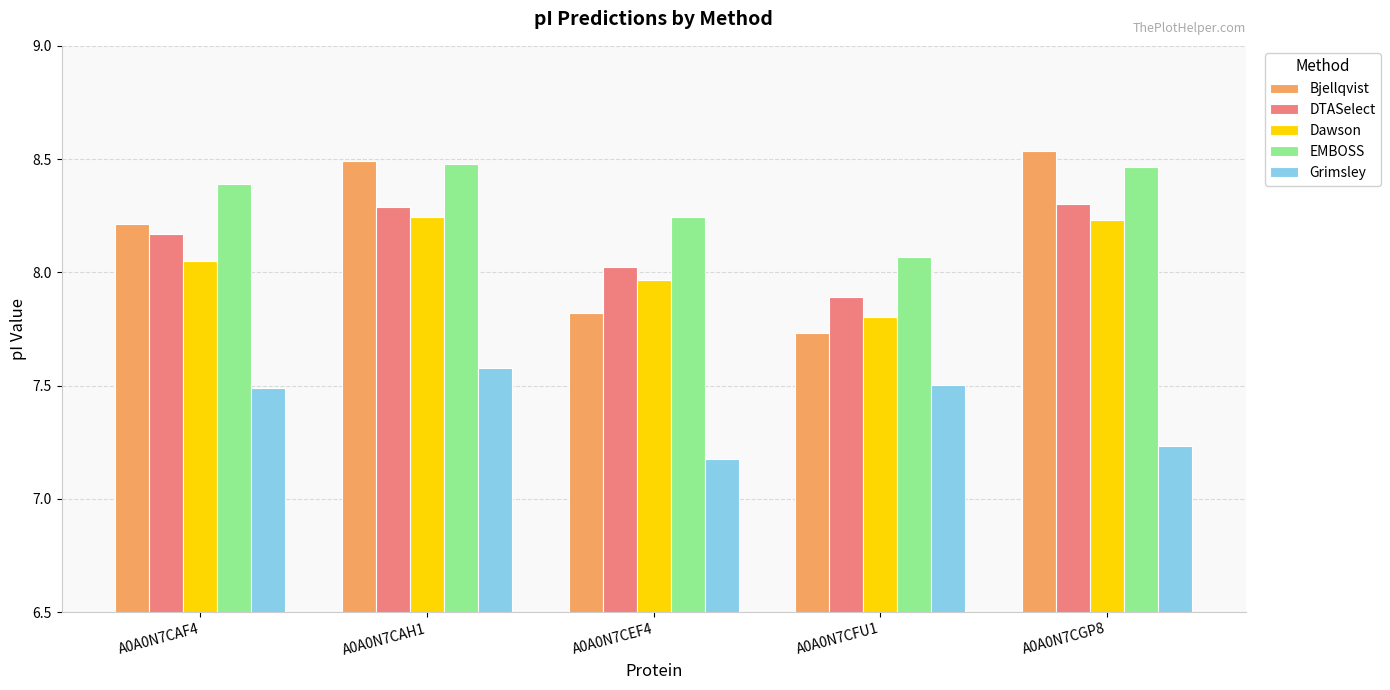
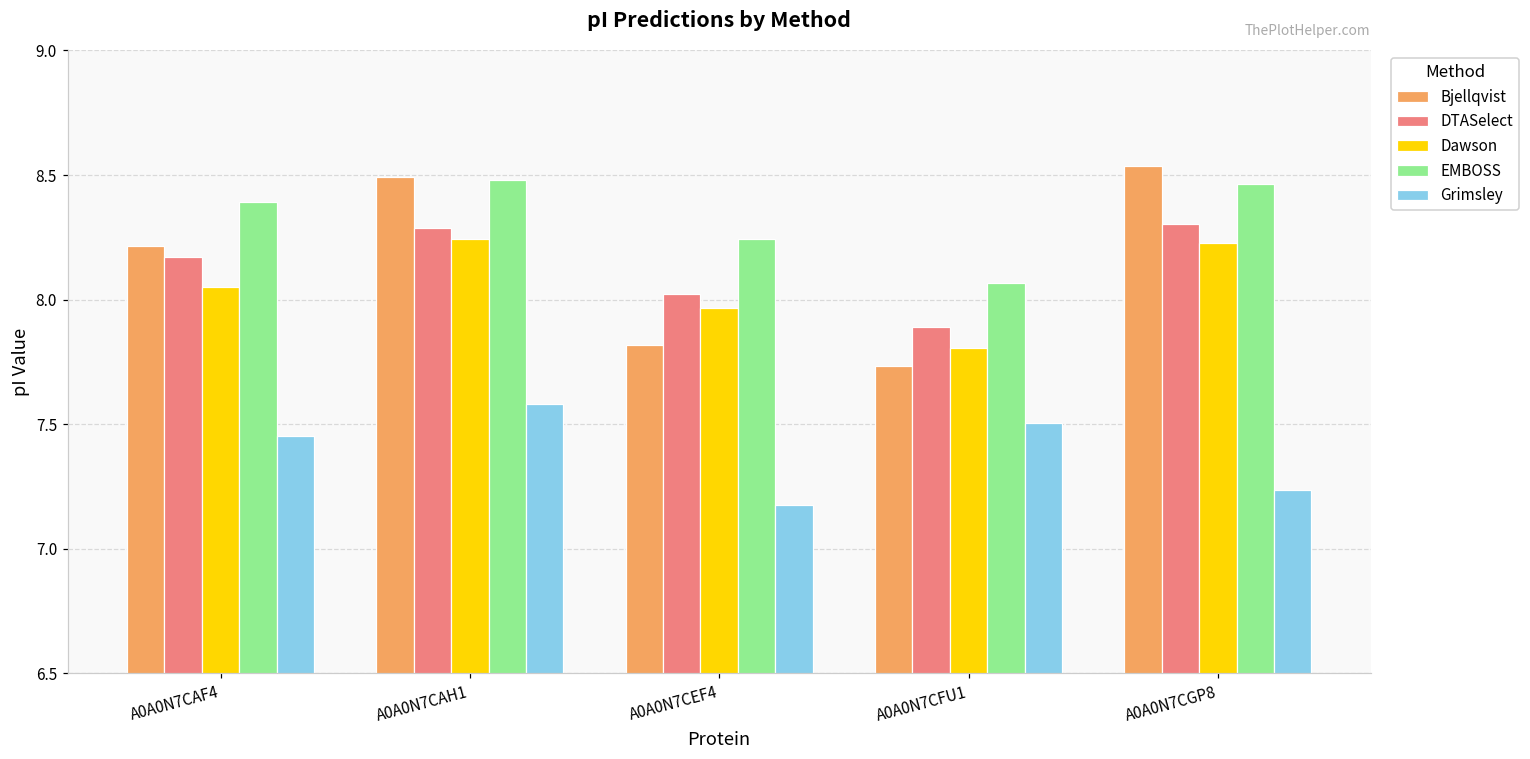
  {
    "Dawson": {
      "A0A0N7CAF4": 8.05,
      "A0A0N7CAH1": 8.24,
      "A0A0N7CEF4": 7.97,
      "A0A0N7CFU1": 7.81,
      "A0A0N7CGP8": 8.23
    },
    "EMBOSS": {
      "A0A0N7CAF4": 8.39,
      "A0A0N7CAH1": 8.48,
      "A0A0N7CEF4": 8.24,
      "A0A0N7CFU1": 8.07,
      "A0A0N7CGP8": 8.46
    },
    "Grimsley": {
-     "A0A0N7CAF4": 7.49,
+     "A0A0N7CAF4": 7.45,
      "A0A0N7CAH1": 7.58,
      "A0A0N7CEF4": 7.18,
      "A0A0N7CFU1": 7.50,
      "A0A0N7CGP8": 7.23
    }
  }
